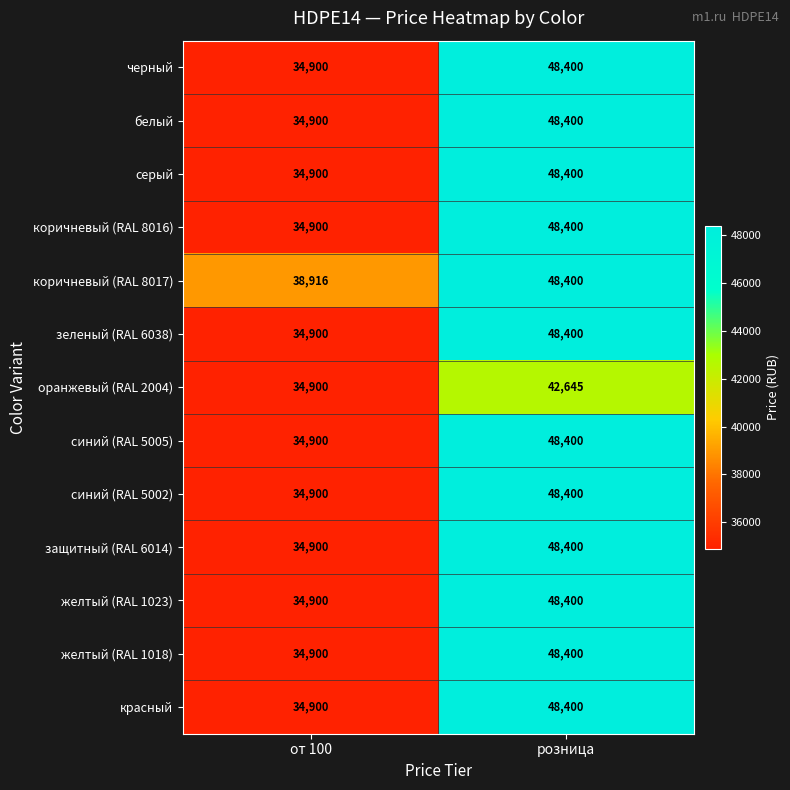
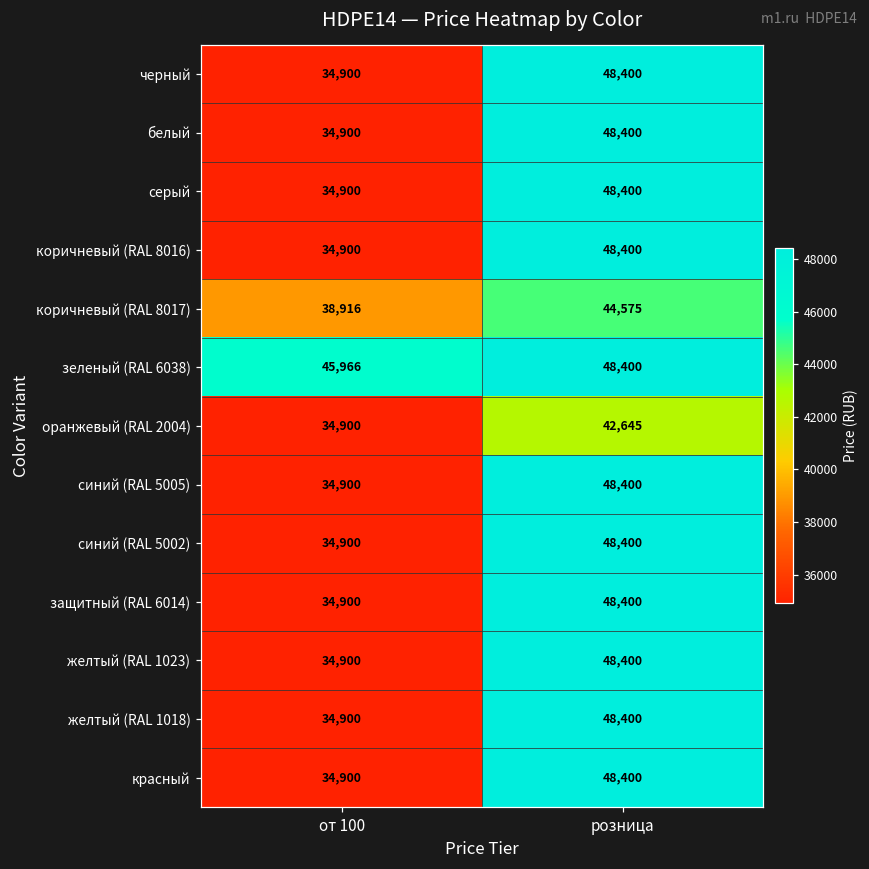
  {
    "черный": {
      "от 100": "34,900",
      "розница": "48,400"
    },
    "белый": {
      "от 100": "34,900",
      "розница": "48,400"
    },
    "серый": {
      "от 100": "34,900",
      "розница": "48,400"
    },
    "коричневый (RAL 8016)": {
      "от 100": "34,900",
      "розница": "48,400"
    },
    "коричневый (RAL 8017)": {
      "от 100": "38,916",
-     "розница": "48,400"
+     "розница": "44,575"
    },
    "зеленый (RAL 6038)": {
-     "от 100": "34,900",
+     "от 100": "45,966",
      "розница": "48,400"
    },
    "оранжевый (RAL 2004)": {
      "от 100": "34,900",
      "розница": "42,645"
    },
    "синий (RAL 5005)": {
      "от 100": "34,900",
      "розница": "48,400"
    },
    "синий (RAL 5002)": {
      "от 100": "34,900",
      "розница": "48,400"
    },
    "защитный (RAL 6014)": {
      "от 100": "34,900",
      "розница": "48,400"
    },
    "желтый (RAL 1023)": {
      "от 100": "34,900",
      "розница": "48,400"
    },
    "желтый (RAL 1018)": {
      "от 100": "34,900",
      "розница": "48,400"
    },
    "красный": {
      "от 100": "34,900",
      "розница": "48,400"
    }
  }
